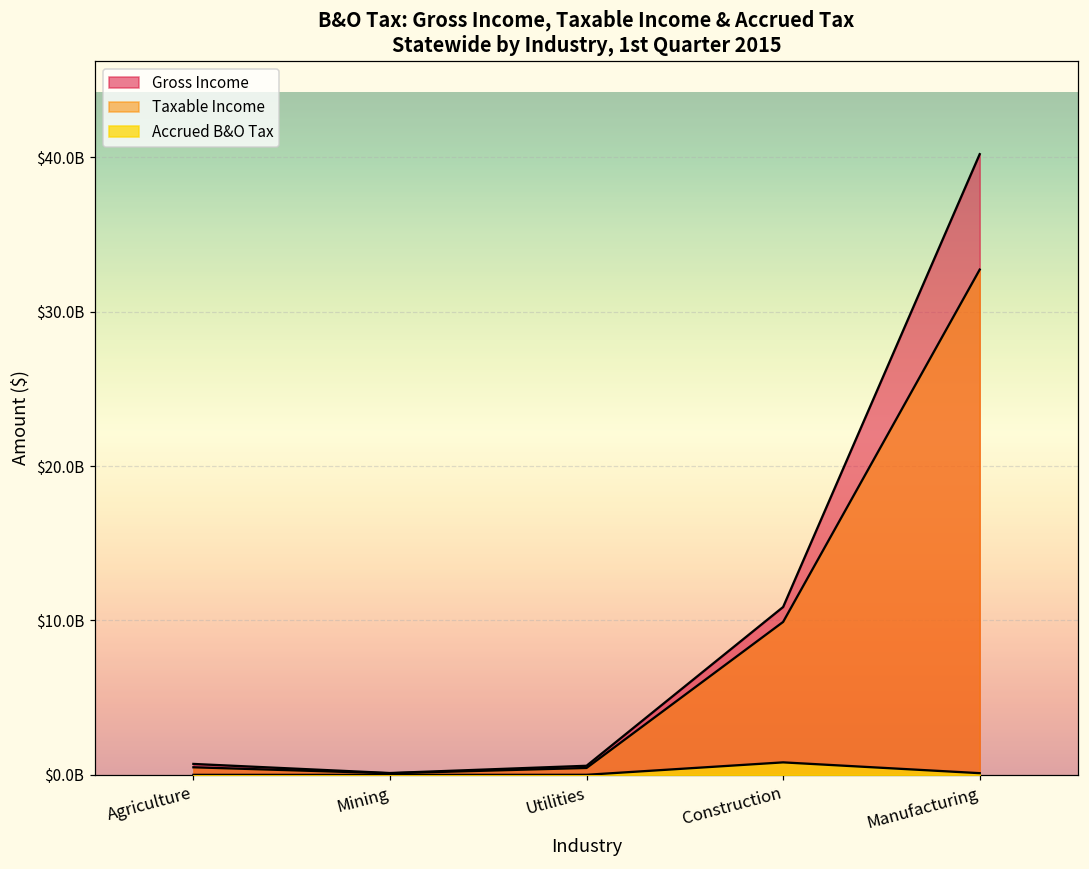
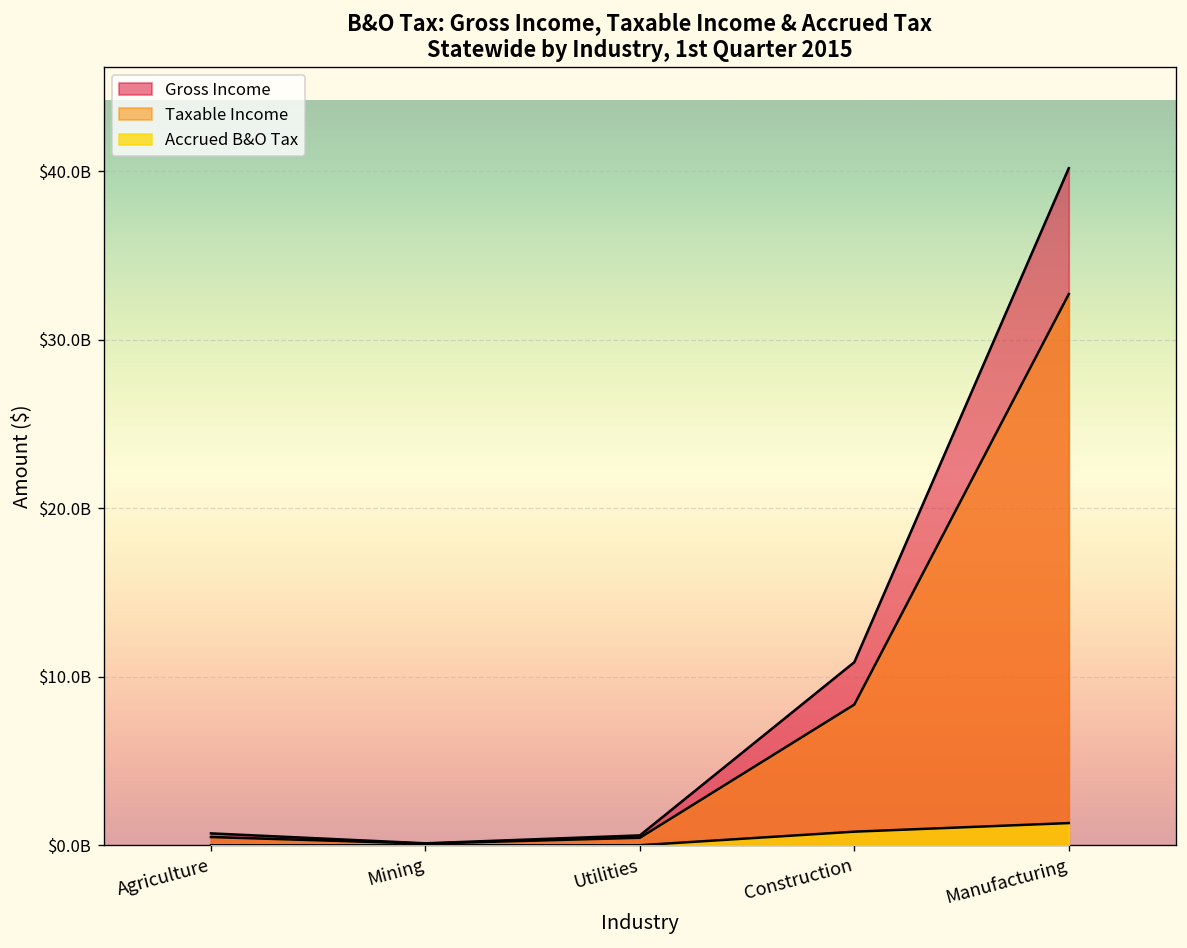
  {
    "Gross Income": {
      "Agriculture": "$700000000",
      "Construction": "$10900000000",
      "Manufacturing": "$40200000000"
    },
    "Taxable Income": {
      "Agriculture": "$500000000",
-     "Construction": "$9900000000",
+     "Construction": "$8400000000",
      "Manufacturing": "$32700000000"
    },
    "Accrued B&O Tax": {
      "Agriculture": "$0",
      "Utilities": "$0",
      "Construction": "$800000000",
-     "Manufacturing": "$100000000"
+     "Manufacturing": "$1300000000"
    }
  }
